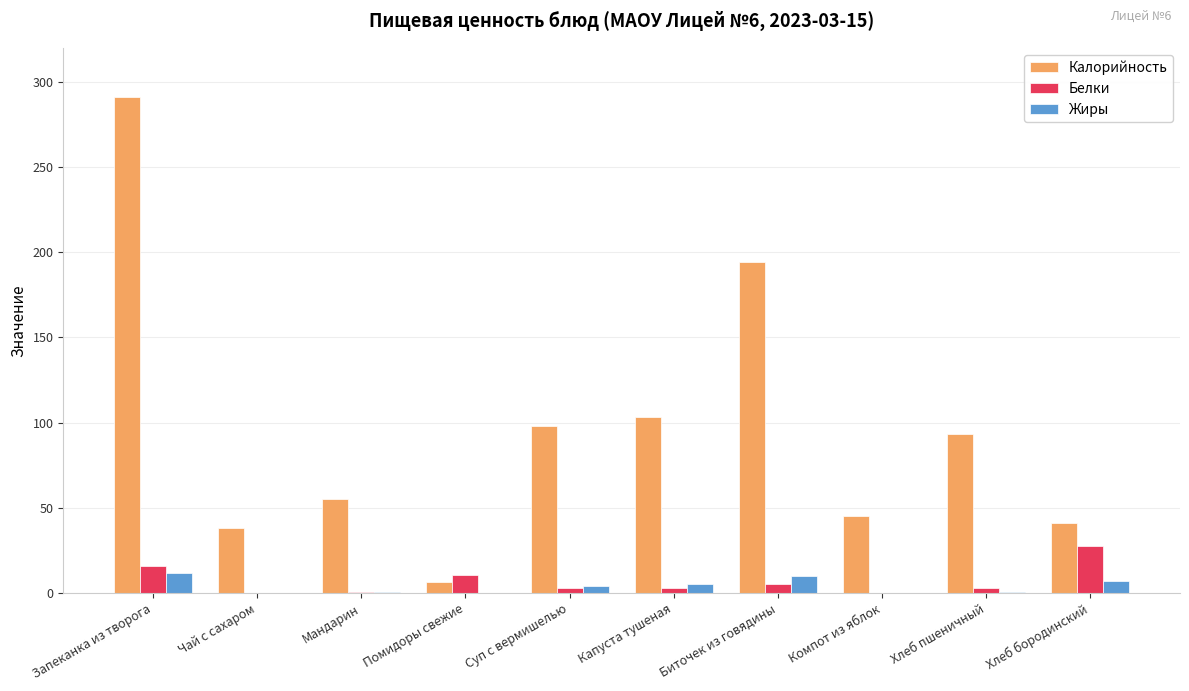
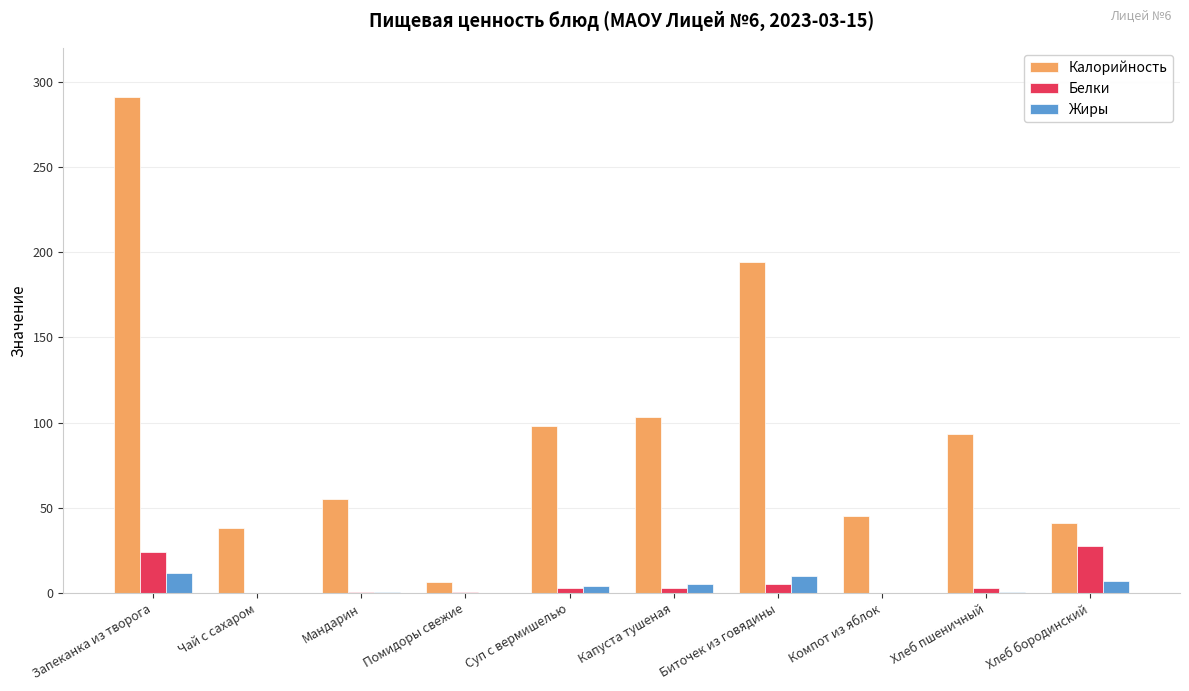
  {
    "Калорийность": {
      "Запеканка из творога": 291,
      "Чай с сахаром": 38,
      "Мандарин": 55,
      "Помидоры свежие": 7,
      "Суп с вермишелью": 98,
      "Капуста тушеная": 104,
      "Биточек из говядины": 194,
      "Компот из яблок": 45,
      "Хлеб пшеничный": 94,
      "Хлеб бородинский": 41
    },
    "Белки": {
-     "Запеканка из творога": 16,
-     "Помидоры свежие": 11,
+     "Запеканка из творога": 24,
+     "Помидоры свежие": 0,
      "Суп с вермишелью": 3,
      "Капуста тушеная": 3,
      "Биточек из говядины": 5,
      "Хлеб пшеничный": 3,
      "Хлеб бородинский": 27
    },
    "Жиры": {
      "Запеканка из творога": 12,
      "Суп с вермишелью": 4,
      "Капуста тушеная": 5,
      "Биточек из говядины": 10,
      "Хлеб бородинский": 7
    }
  }
